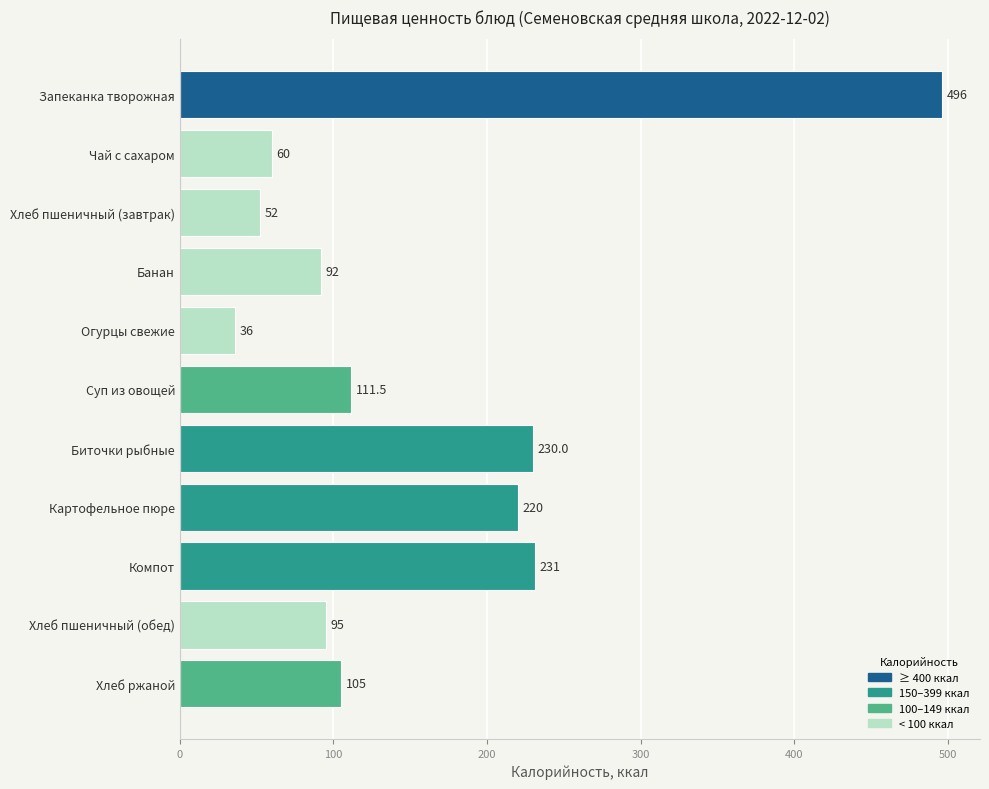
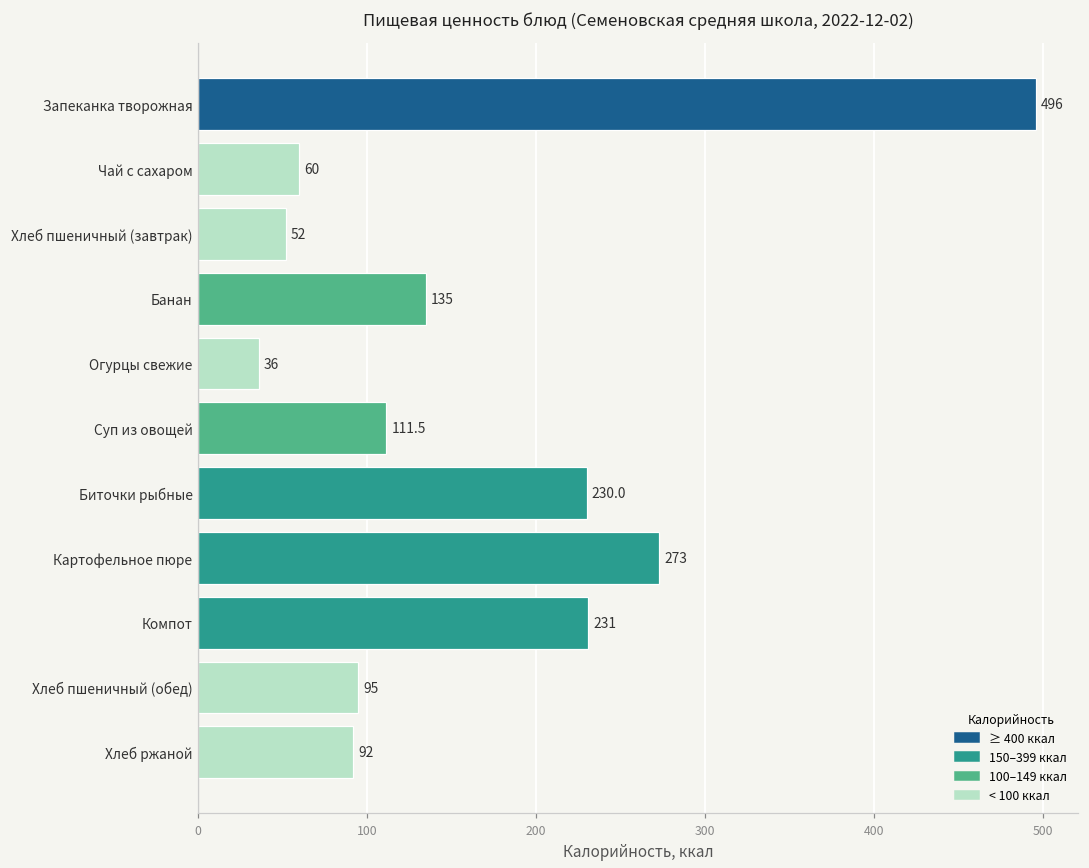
  {
    "Запеканка творожная": 496,
    "Чай с сахаром": 60,
    "Хлеб пшеничный (завтрак)": 52,
-   "Банан": 92,
+   "Банан": 135,
    "Огурцы свежие": 36,
    "Суп из овощей": 111.5,
    "Биточки рыбные": 230.0,
-   "Картофельное пюре": 220,
+   "Картофельное пюре": 273,
    "Компот": 231,
    "Хлеб пшеничный (обед)": 95,
-   "Хлеб ржаной": 105
+   "Хлеб ржаной": 92
  }
